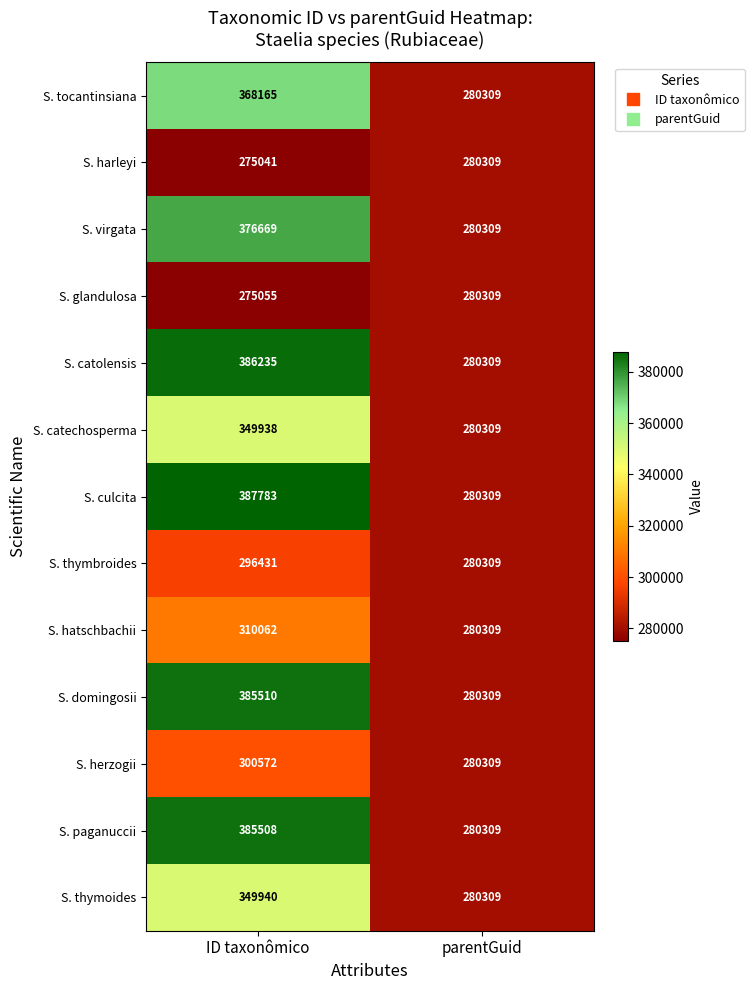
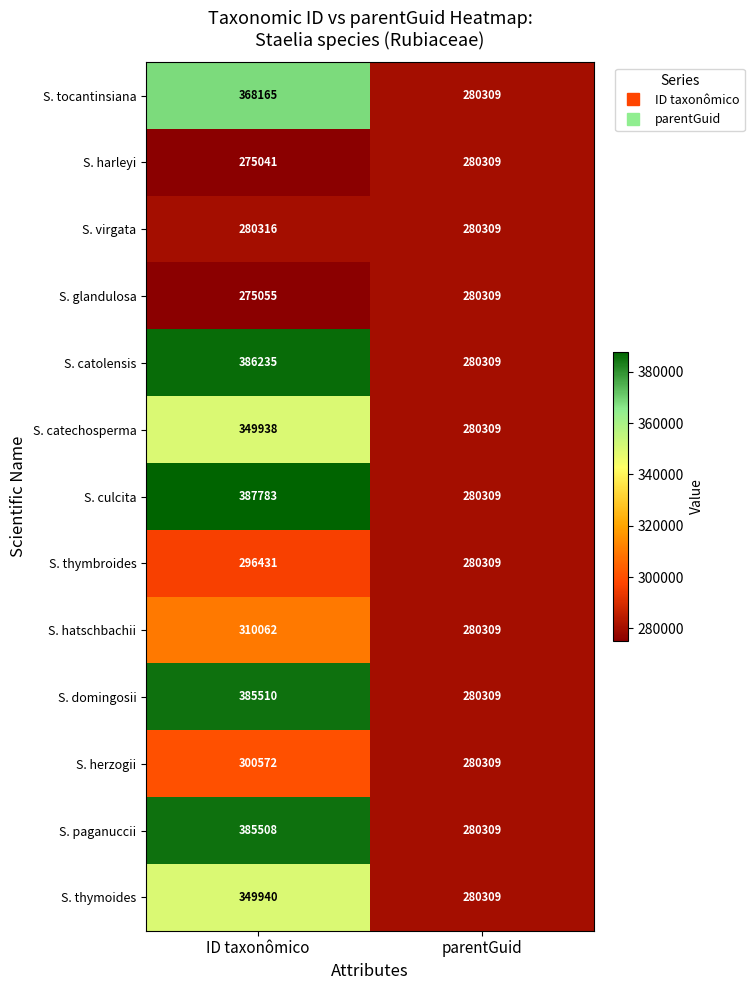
  {
    "S. tocantinsiana": {
      "ID taxonômico": 368165,
      "parentGuid": 280309
    },
    "S. harleyi": {
      "ID taxonômico": 275041,
      "parentGuid": 280309
    },
    "S. virgata": {
-     "ID taxonômico": 376669,
+     "ID taxonômico": 280316,
      "parentGuid": 280309
    },
    "S. glandulosa": {
      "ID taxonômico": 275055,
      "parentGuid": 280309
    },
    "S. catolensis": {
      "ID taxonômico": 386235,
      "parentGuid": 280309
    },
    "S. catechosperma": {
      "ID taxonômico": 349938,
      "parentGuid": 280309
    },
    "S. culcita": {
      "ID taxonômico": 387783,
      "parentGuid": 280309
    },
    "S. thymbroides": {
      "ID taxonômico": 296431,
      "parentGuid": 280309
    },
    "S. hatschbachii": {
      "ID taxonômico": 310062,
      "parentGuid": 280309
    },
    "S. domingosii": {
      "ID taxonômico": 385510,
      "parentGuid": 280309
    },
    "S. herzogii": {
      "ID taxonômico": 300572,
      "parentGuid": 280309
    },
    "S. paganuccii": {
      "ID taxonômico": 385508,
      "parentGuid": 280309
    },
    "S. thymoides": {
      "ID taxonômico": 349940,
      "parentGuid": 280309
    }
  }
